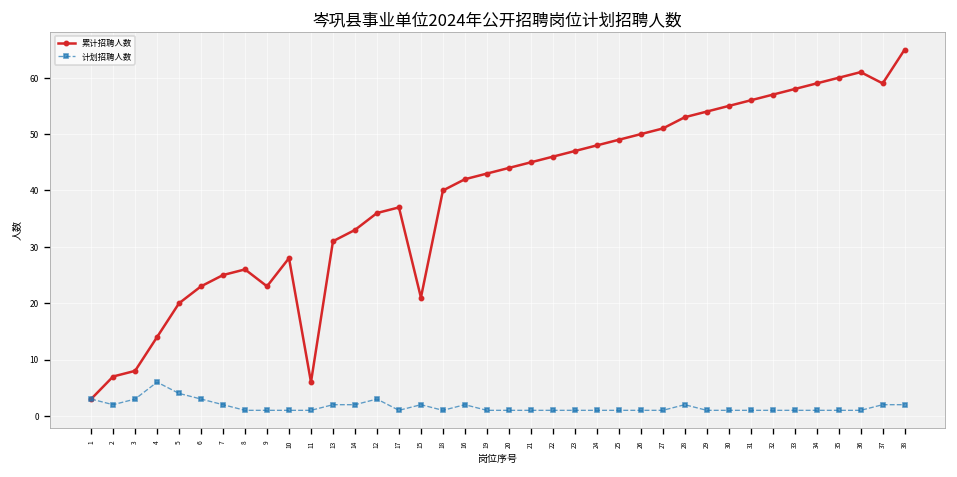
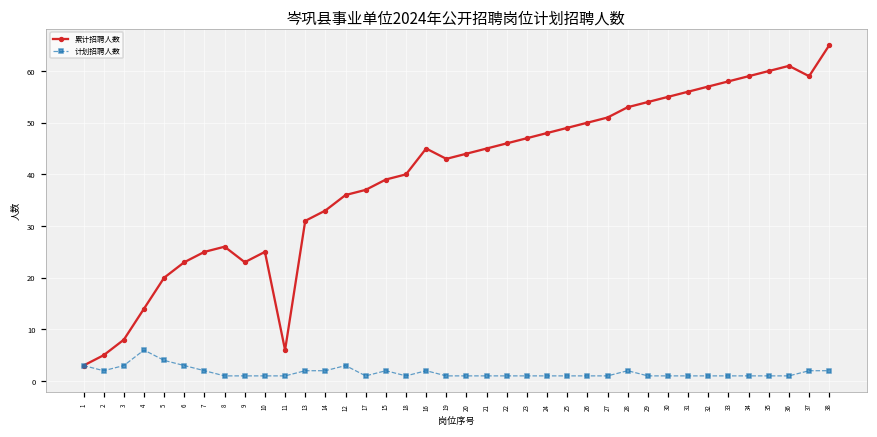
  {
    "累计招聘人数": {
-     "2": 7,
+     "2": 5,
      "3": 8,
      "4": 14,
      "5": 20,
      "6": 23,
      "7": 25,
      "8": 26,
      "9": 23,
-     "10": 28,
+     "10": 25,
      "11": 6,
      "13": 31,
      "14": 33,
      "12": 36,
      "17": 37,
-     "15": 21,
+     "15": 39,
      "18": 40,
-     "16": 42,
+     "16": 45,
      "19": 43,
      "20": 44,
      "21": 45,
      "22": 46,
      "23": 47,
      "24": 48,
      "25": 49,
      "26": 50,
      "27": 51,
      "28": 53,
      "29": 54,
      "30": 55,
      "31": 56,
      "32": 57,
      "33": 58,
      "34": 59,
      "35": 60,
      "36": 61,
      "37": 59,
      "38": 65
    },
    "计划招聘人数": {
      "2": 2,
      "3": 3,
      "4": 6,
      "5": 4,
      "6": 3,
      "7": 2,
      "8": 1,
      "9": 1,
      "10": 1,
      "11": 1,
      "13": 2,
      "14": 2,
      "12": 3,
      "17": 1,
      "15": 2,
      "18": 1,
      "16": 2,
      "19": 1,
      "20": 1,
      "21": 1,
      "22": 1,
      "23": 1,
      "24": 1,
      "25": 1,
      "26": 1,
      "27": 1,
      "28": 2,
      "29": 1,
      "30": 1,
      "31": 1,
      "32": 1,
      "33": 1,
      "34": 1,
      "35": 1,
      "36": 1,
      "37": 2,
      "38": 2
    }
  }
